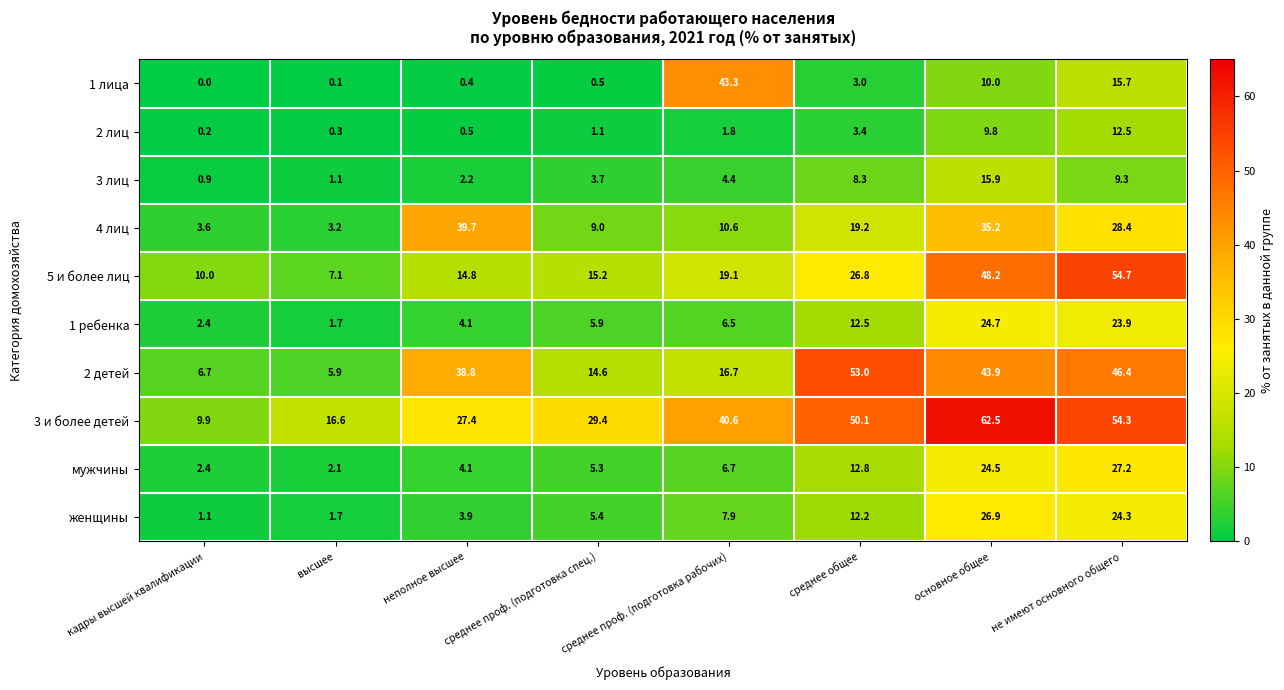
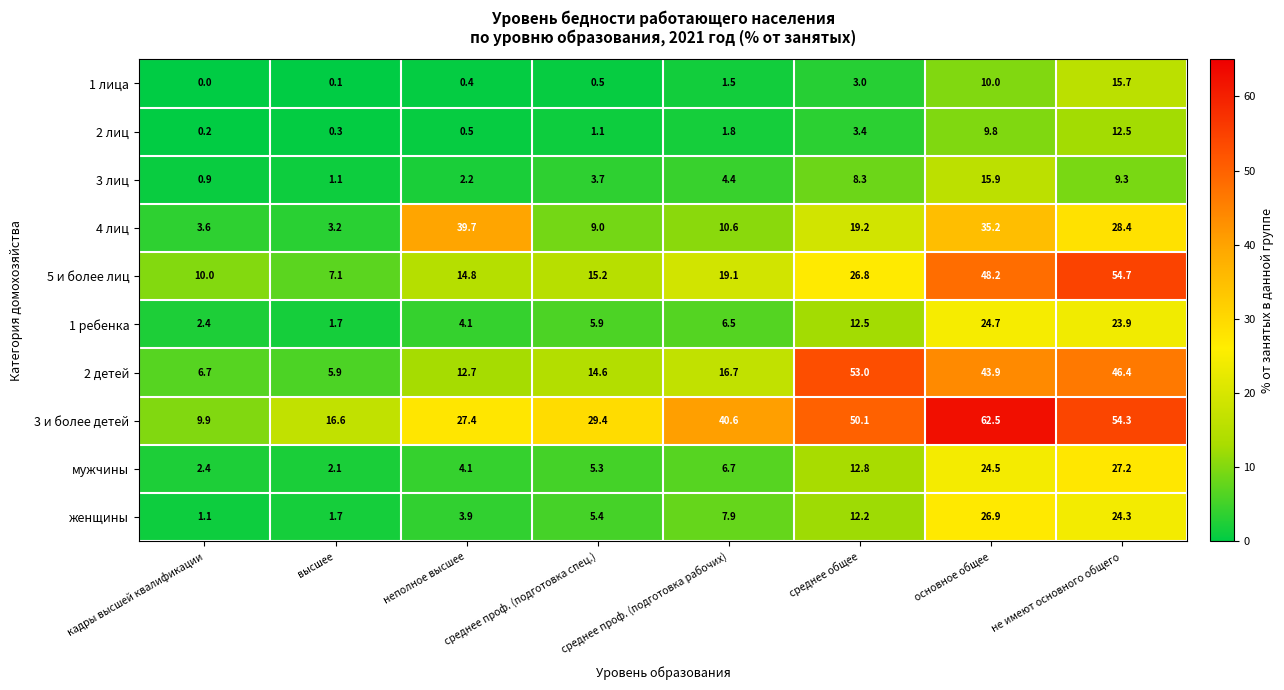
  {
    "1 лица": {
      "кадры высшей квалификации": 0.0,
      "высшее": 0.1,
      "неполное высшее": 0.4,
      "среднее проф. (подготовка спец.)": 0.5,
-     "среднее проф. (подготовка рабочих)": 43.3,
+     "среднее проф. (подготовка рабочих)": 1.5,
      "среднее общее": 3.0,
      "основное общее": 10.0,
      "не имеют основного общего": 15.7
    },
    "2 лиц": {
      "кадры высшей квалификации": 0.2,
      "высшее": 0.3,
      "неполное высшее": 0.5,
      "среднее проф. (подготовка спец.)": 1.1,
      "среднее проф. (подготовка рабочих)": 1.8,
      "среднее общее": 3.4,
      "основное общее": 9.8,
      "не имеют основного общего": 12.5
    },
    "3 лиц": {
      "кадры высшей квалификации": 0.9,
      "высшее": 1.1,
      "неполное высшее": 2.2,
      "среднее проф. (подготовка спец.)": 3.7,
      "среднее проф. (подготовка рабочих)": 4.4,
      "среднее общее": 8.3,
      "основное общее": 15.9,
      "не имеют основного общего": 9.3
    },
    "4 лиц": {
      "кадры высшей квалификации": 3.6,
      "высшее": 3.2,
      "неполное высшее": 39.7,
      "среднее проф. (подготовка спец.)": 9.0,
      "среднее проф. (подготовка рабочих)": 10.6,
      "среднее общее": 19.2,
      "основное общее": 35.2,
      "не имеют основного общего": 28.4
    },
    "5 и более лиц": {
      "кадры высшей квалификации": 10.0,
      "высшее": 7.1,
      "неполное высшее": 14.8,
      "среднее проф. (подготовка спец.)": 15.2,
      "среднее проф. (подготовка рабочих)": 19.1,
      "среднее общее": 26.8,
      "основное общее": 48.2,
      "не имеют основного общего": 54.7
    },
    "1 ребенка": {
      "кадры высшей квалификации": 2.4,
      "высшее": 1.7,
      "неполное высшее": 4.1,
      "среднее проф. (подготовка спец.)": 5.9,
      "среднее проф. (подготовка рабочих)": 6.5,
      "среднее общее": 12.5,
      "основное общее": 24.7,
      "не имеют основного общего": 23.9
    },
    "2 детей": {
      "кадры высшей квалификации": 6.7,
      "высшее": 5.9,
-     "неполное высшее": 38.8,
+     "неполное высшее": 12.7,
      "среднее проф. (подготовка спец.)": 14.6,
      "среднее проф. (подготовка рабочих)": 16.7,
      "среднее общее": 53.0,
      "основное общее": 43.9,
      "не имеют основного общего": 46.4
    },
    "3 и более детей": {
      "кадры высшей квалификации": 9.9,
      "высшее": 16.6,
      "неполное высшее": 27.4,
      "среднее проф. (подготовка спец.)": 29.4,
      "среднее проф. (подготовка рабочих)": 40.6,
      "среднее общее": 50.1,
      "основное общее": 62.5,
      "не имеют основного общего": 54.3
    },
    "мужчины": {
      "кадры высшей квалификации": 2.4,
      "высшее": 2.1,
      "неполное высшее": 4.1,
      "среднее проф. (подготовка спец.)": 5.3,
      "среднее проф. (подготовка рабочих)": 6.7,
      "среднее общее": 12.8,
      "основное общее": 24.5,
      "не имеют основного общего": 27.2
    },
    "женщины": {
      "кадры высшей квалификации": 1.1,
      "высшее": 1.7,
      "неполное высшее": 3.9,
      "среднее проф. (подготовка спец.)": 5.4,
      "среднее проф. (подготовка рабочих)": 7.9,
      "среднее общее": 12.2,
      "основное общее": 26.9,
      "не имеют основного общего": 24.3
    }
  }
